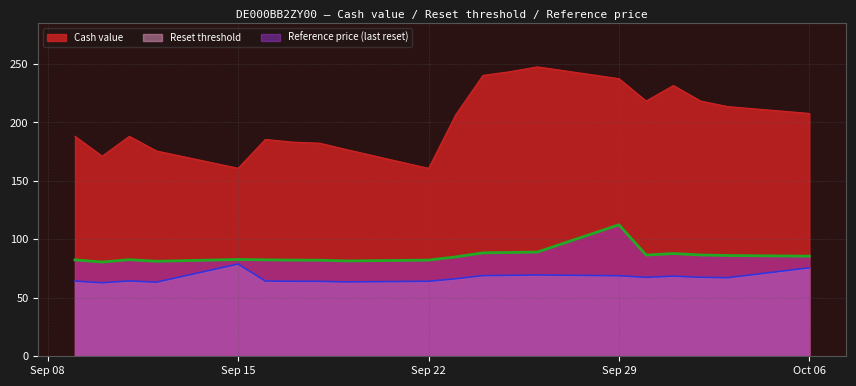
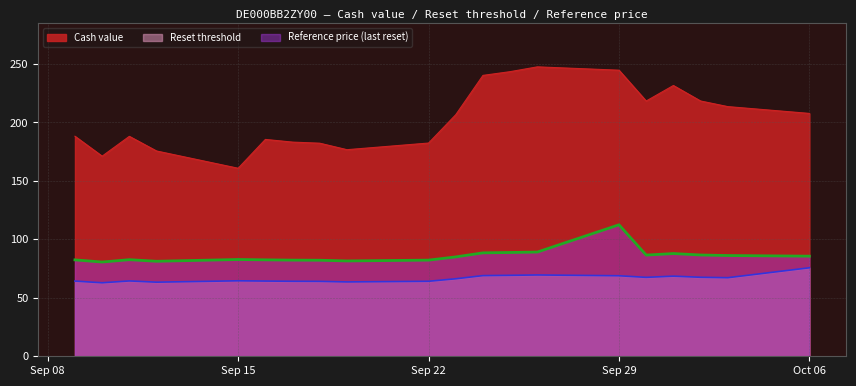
  {
    "Cash value": {
      "Sep 15": 161,
-     "Sep 22": 161,
-     "Sep 29": 237,
+     "Sep 22": 182,
+     "Sep 29": 245,
      "Oct 06": 208
    },
    "Reset threshold": {
-     "Sep 15": 79,
+     "Sep 15": 65,
      "Sep 22": 64,
      "Sep 29": 69,
      "Oct 06": 76
    },
    "Reference price (last reset)": {
      "Sep 15": 83,
      "Sep 22": 82,
      "Sep 29": 112,
      "Oct 06": 86
    }
  }
